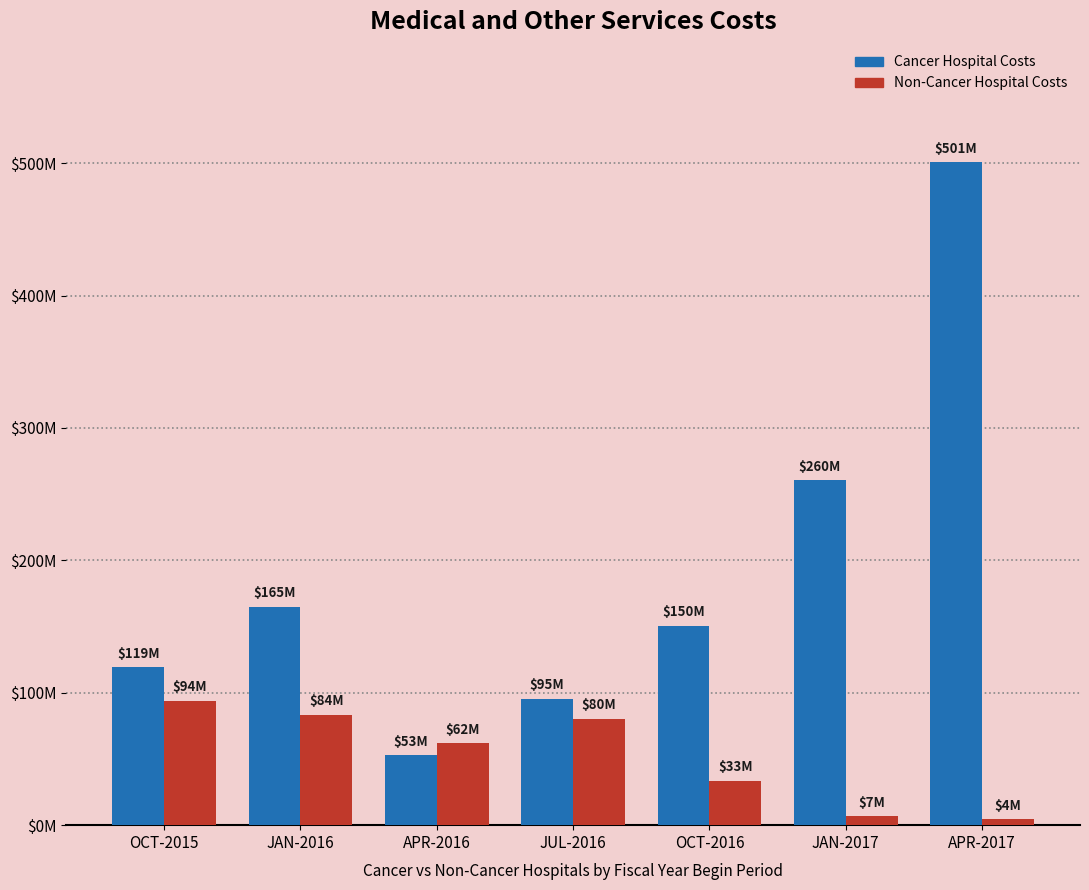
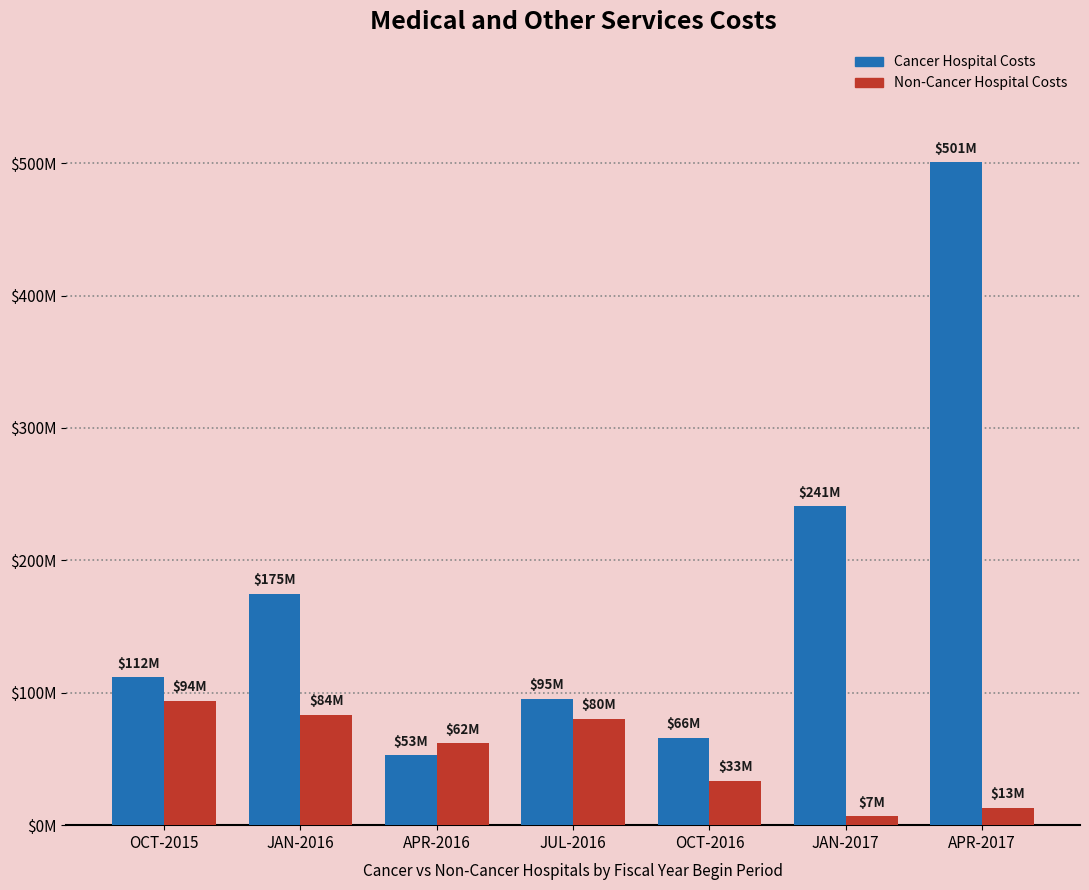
  {
    "Cancer Hospital Costs": {
-     "OCT-2015": "$119M",
-     "JAN-2016": "$165M",
+     "OCT-2015": "$112M",
+     "JAN-2016": "$175M",
      "APR-2016": "$53M",
      "JUL-2016": "$95M",
-     "OCT-2016": "$150M",
-     "JAN-2017": "$260M",
+     "OCT-2016": "$66M",
+     "JAN-2017": "$241M",
      "APR-2017": "$501M"
    },
    "Non-Cancer Hospital Costs": {
      "OCT-2015": "$94M",
      "JAN-2016": "$84M",
      "APR-2016": "$62M",
      "JUL-2016": "$80M",
      "OCT-2016": "$33M",
      "JAN-2017": "$7M",
-     "APR-2017": "$4M"
+     "APR-2017": "$13M"
    }
  }
